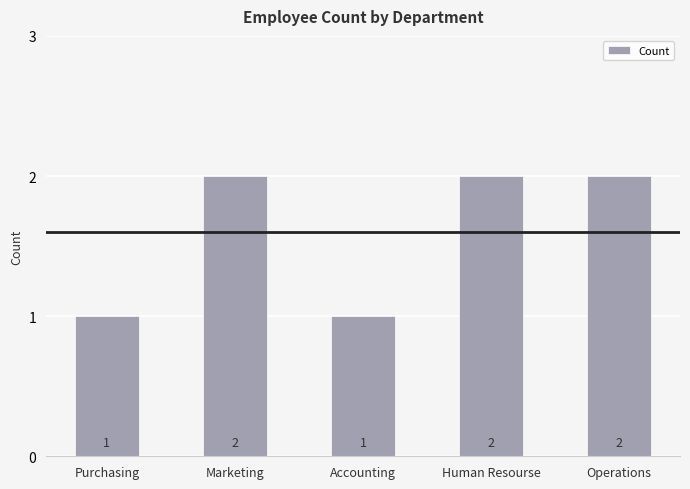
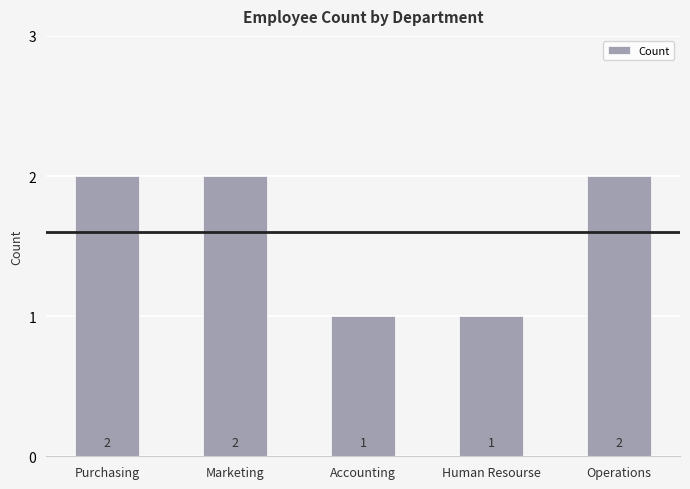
  {
-   "Purchasing": 1,
+   "Purchasing": 2,
    "Marketing": 2,
    "Accounting": 1,
-   "Human Resourse": 2,
+   "Human Resourse": 1,
    "Operations": 2
  }
